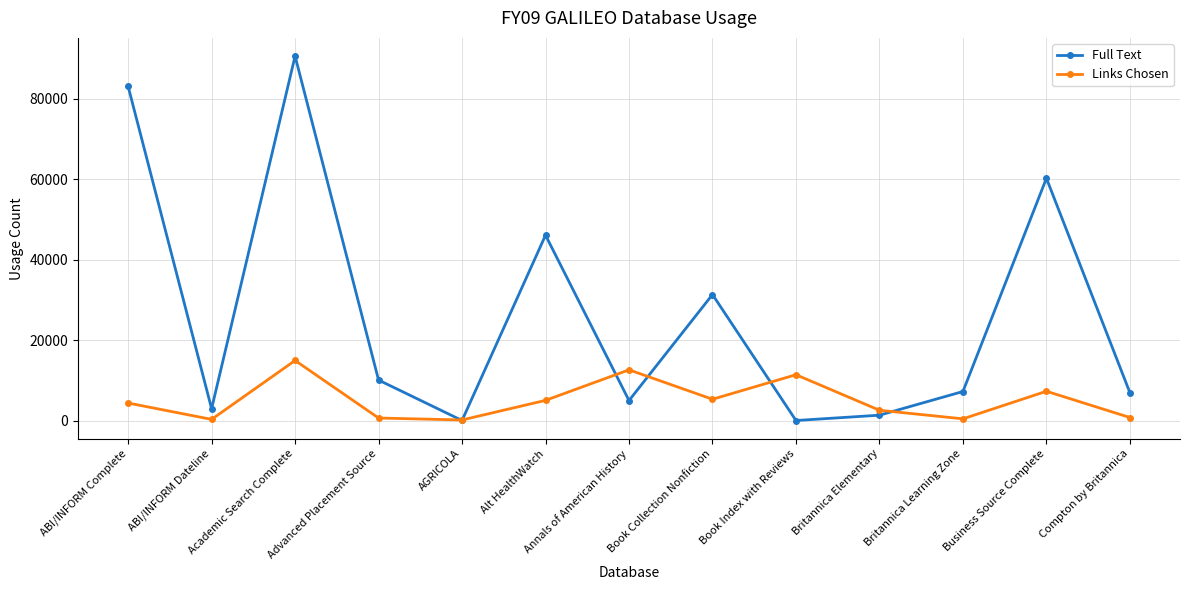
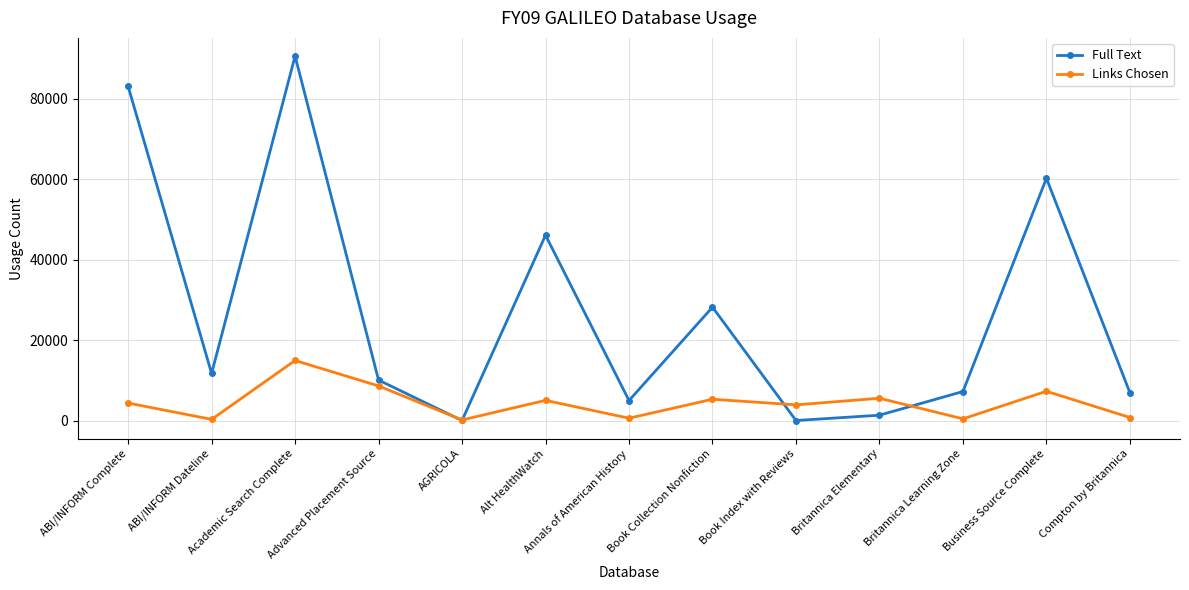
  {
    "Full Text": {
      "ABI/INFORM Complete": 83000,
-     "ABI/INFORM Dateline": 3000,
+     "ABI/INFORM Dateline": 12000,
      "Academic Search Complete": 91000,
      "Advanced Placement Source": 10000,
      "Alt HealthWatch": 46000,
      "Annals of American History": 5000,
-     "Book Collection Nonfiction": 31000,
+     "Book Collection Nonfiction": 28000,
      "Book Index with Reviews": 0,
      "Britannica Elementary": 1000,
      "Britannica Learning Zone": 7000,
      "Business Source Complete": 60000,
      "Compton by Britannica": 7000
    },
    "Links Chosen": {
      "ABI/INFORM Complete": 4000,
      "ABI/INFORM Dateline": 0,
      "Academic Search Complete": 15000,
-     "Advanced Placement Source": 1000,
+     "Advanced Placement Source": 9000,
      "Alt HealthWatch": 5000,
-     "Annals of American History": 13000,
+     "Annals of American History": 1000,
      "Book Collection Nonfiction": 5000,
-     "Book Index with Reviews": 11000,
-     "Britannica Elementary": 3000,
+     "Book Index with Reviews": 4000,
+     "Britannica Elementary": 6000,
      "Britannica Learning Zone": 0,
      "Business Source Complete": 7000,
      "Compton by Britannica": 1000
    }
  }
